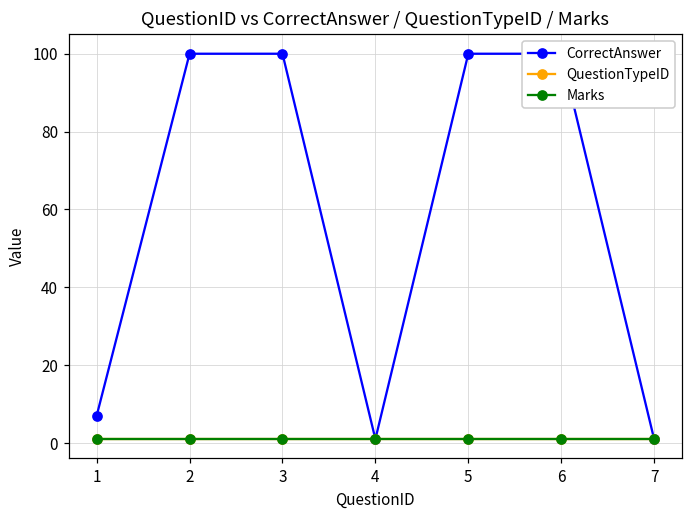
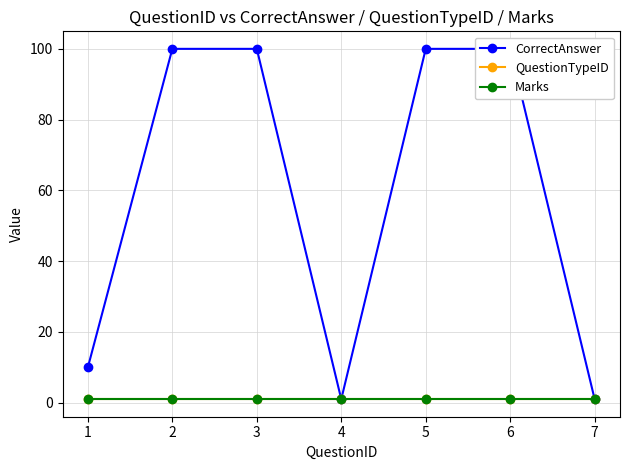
  {
    "CorrectAnswer": {
-     "1": 7,
+     "1": 10,
      "2": 100,
      "3": 100,
      "5": 100
    },
    "Marks": {
      "1": 1,
      "2": 1,
      "3": 1,
      "5": 1,
      "6": 1
    }
  }
